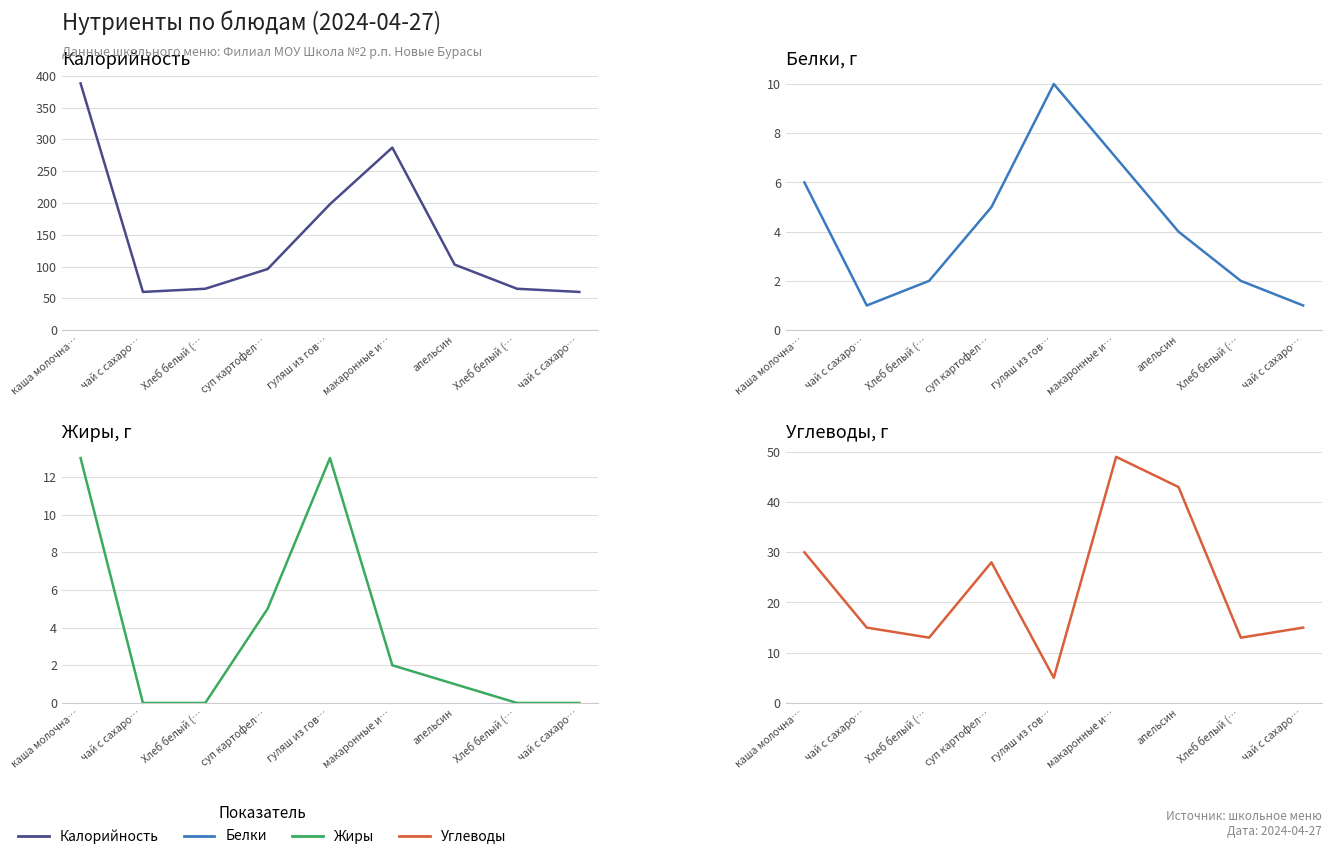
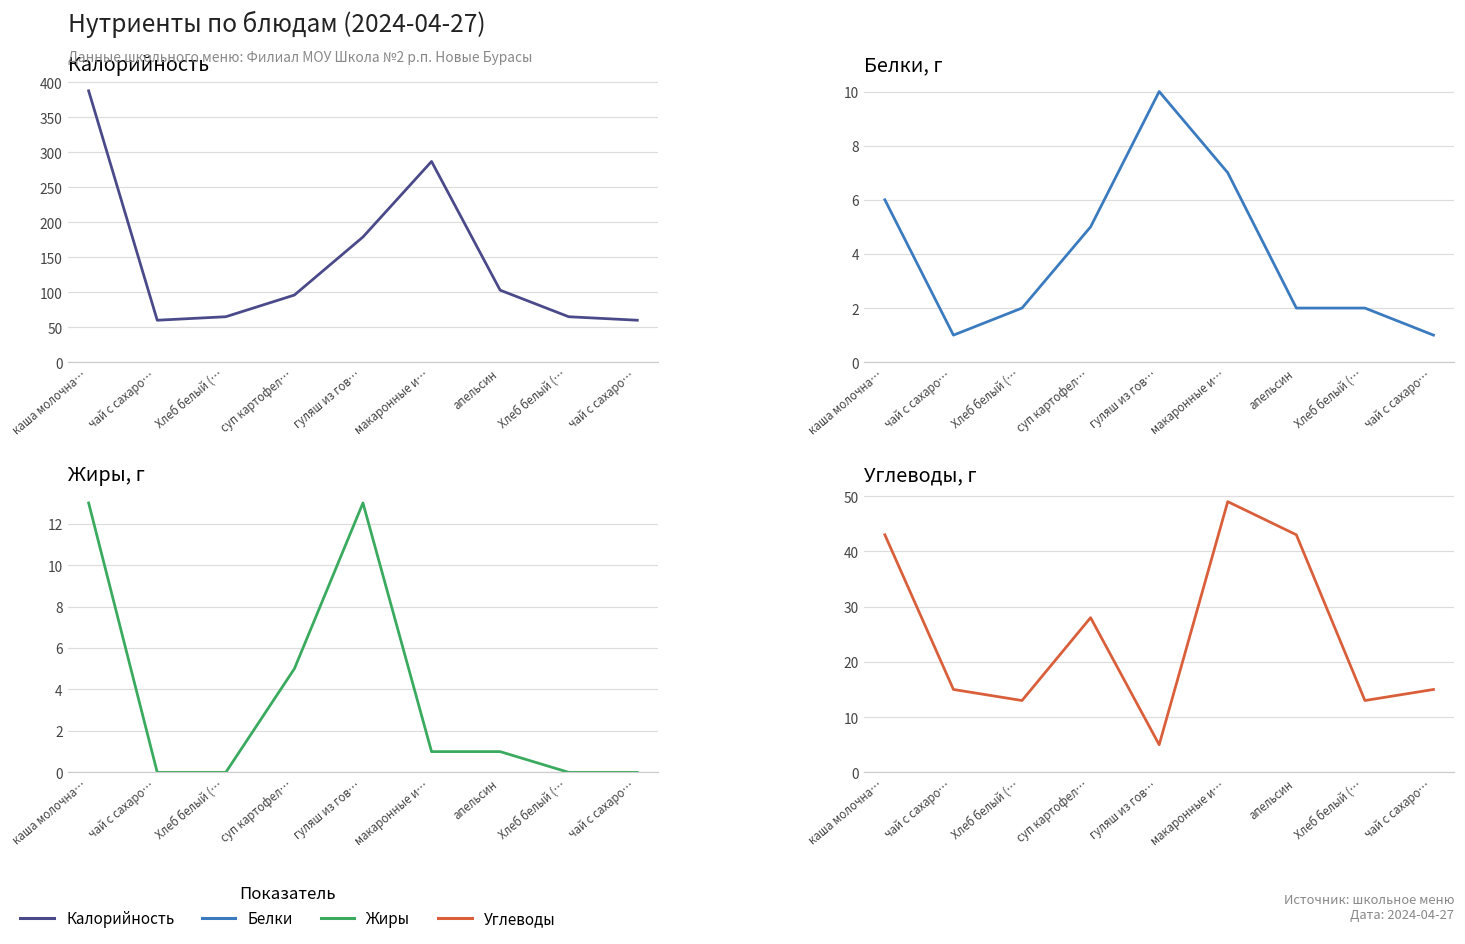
  {
    "Калорийность": {
      "каша молочна…": 390,
      "суп картофел…": 100,
-     "гуляш из гов…": 200,
+     "гуляш из гов…": 180,
      "макаронные и…": 290,
      "апельсин": 100
    },
    "Белки, г": {
      "каша молочна…": 6,
      "суп картофел…": 5,
      "гуляш из гов…": 10,
      "макаронные и…": 7,
-     "апельсин": 4
+     "апельсин": 2
    },
    "Жиры, г": {
      "каша молочна…": 13,
      "суп картофел…": 5,
      "гуляш из гов…": 13,
-     "макаронные и…": 2,
+     "макаронные и…": 1,
      "апельсин": 1
    },
    "Углеводы, г": {
-     "каша молочна…": 30,
+     "каша молочна…": 43,
      "суп картофел…": 28,
      "гуляш из гов…": 5,
      "макаронные и…": 49,
      "апельсин": 43
    }
  }
